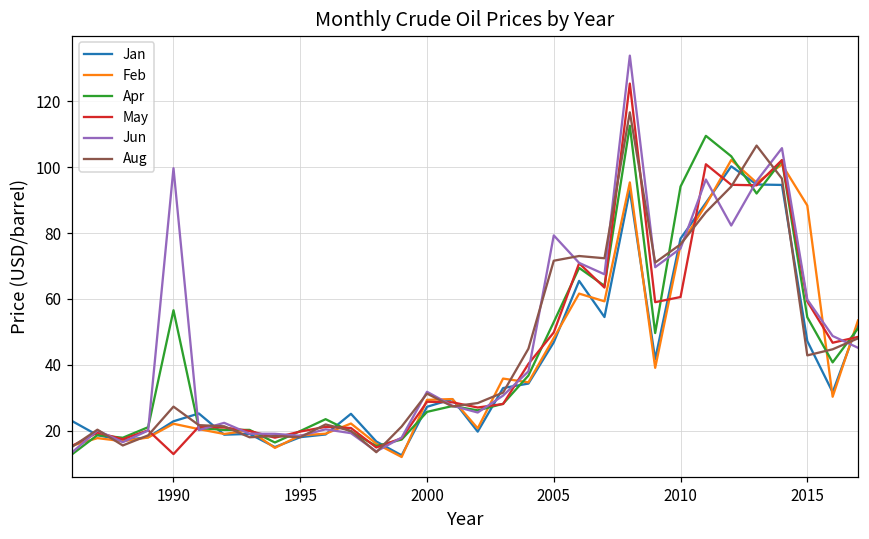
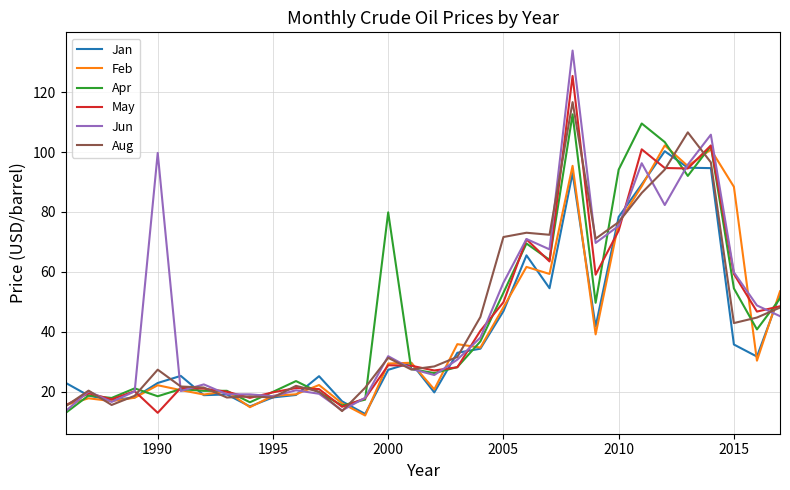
  {
    "Jan": {
      "2000": 27,
      "2005": 47,
      "2010": 78,
-     "2015": 47
+     "2015": 36
    },
    "Feb": {
      "2005": 48,
      "2015": 88
    },
    "Apr": {
-     "1990": 57,
-     "2000": 26,
+     "1990": 18,
+     "2000": 80,
      "2005": 53,
      "2010": 94,
      "2015": 54
    },
    "May": {
      "1990": 13,
      "2005": 50,
-     "2010": 61
+     "2010": 74
    },
    "Jun": {
      "1990": 100,
-     "2005": 79,
+     "2005": 56,
      "2010": 75
    },
    "Aug": {
      "1990": 27,
      "2005": 72,
      "2015": 43
    }
  }
